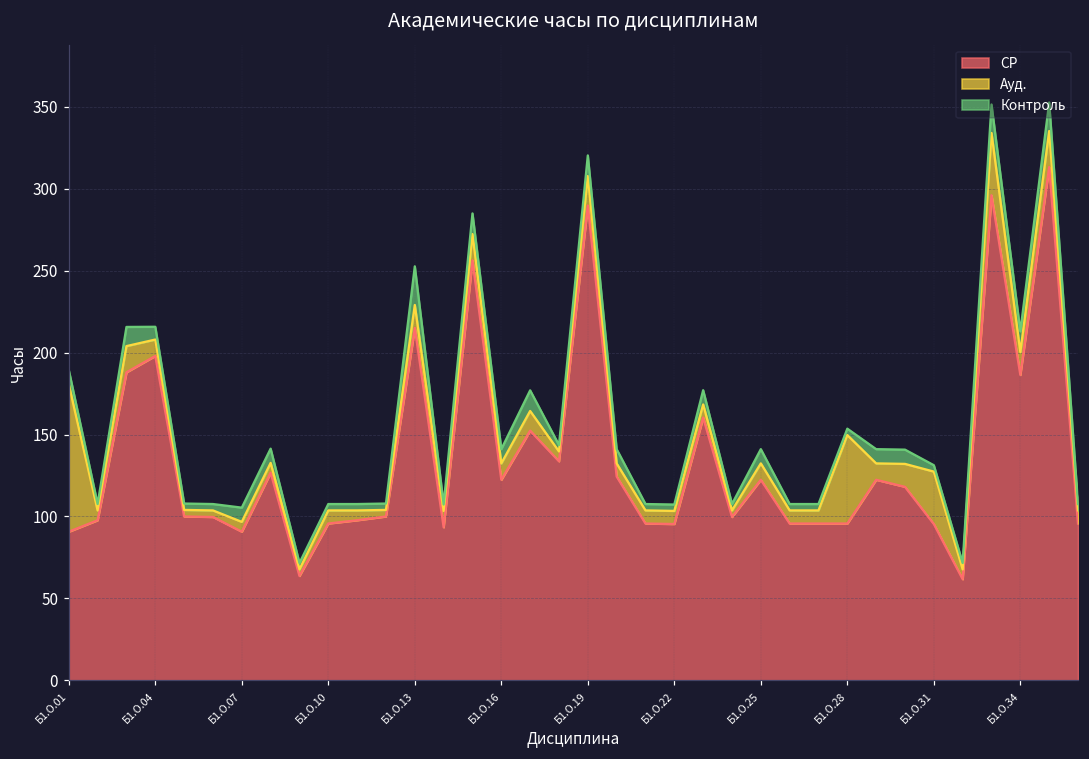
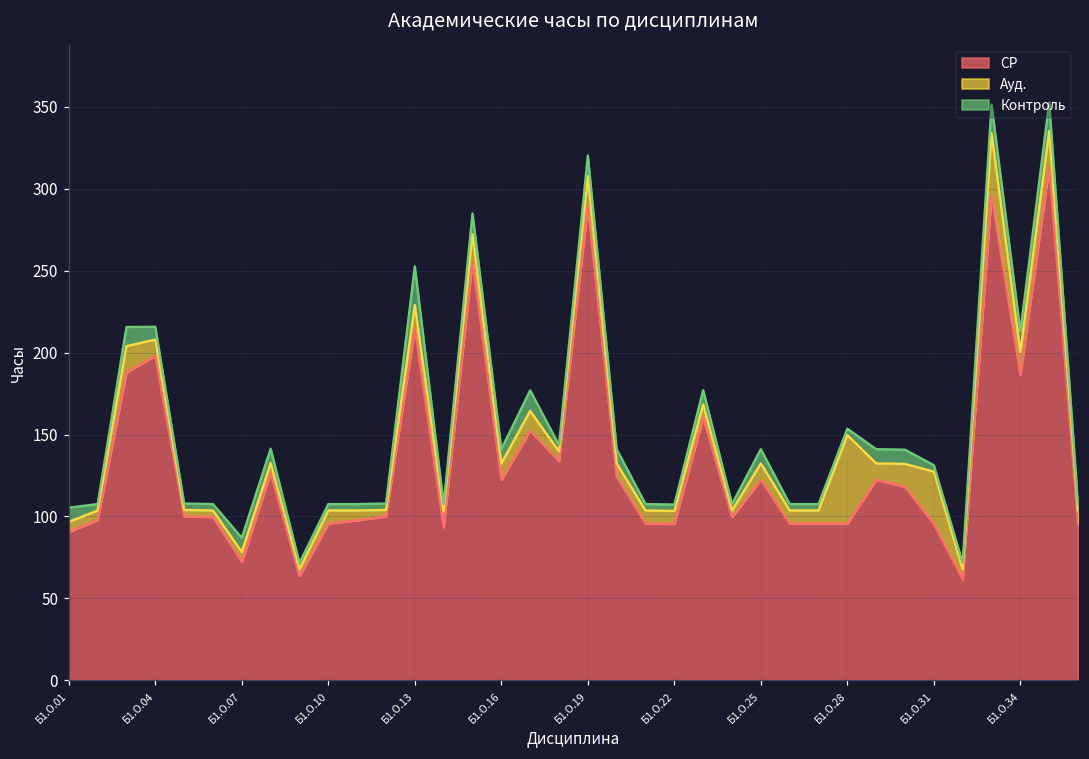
  {
    "СР": {
      "Б1.О.01": 91,
      "Б1.О.04": 198,
-     "Б1.О.07": 91,
+     "Б1.О.07": 72,
      "Б1.О.10": 96,
      "Б1.О.13": 215,
      "Б1.О.16": 122,
      "Б1.О.19": 290,
      "Б1.О.22": 95,
      "Б1.О.25": 122,
      "Б1.О.28": 96,
      "Б1.О.31": 95,
      "Б1.О.34": 186
    },
    "Ауд.": {
-     "Б1.О.01": 90,
+     "Б1.О.01": 6,
      "Б1.О.04": 10,
      "Б1.О.07": 6,
      "Б1.О.10": 8,
      "Б1.О.13": 14,
      "Б1.О.16": 10,
      "Б1.О.19": 18,
      "Б1.О.22": 8,
      "Б1.О.25": 10,
      "Б1.О.28": 54,
      "Б1.О.31": 32,
      "Б1.О.34": 14
    },
    "Контроль": {
      "Б1.О.01": 9,
      "Б1.О.04": 8,
      "Б1.О.07": 9,
      "Б1.О.10": 4,
      "Б1.О.13": 24,
      "Б1.О.16": 9,
      "Б1.О.19": 13,
      "Б1.О.22": 4,
      "Б1.О.25": 9,
      "Б1.О.28": 4,
      "Б1.О.31": 4,
      "Б1.О.34": 13
    }
  }
